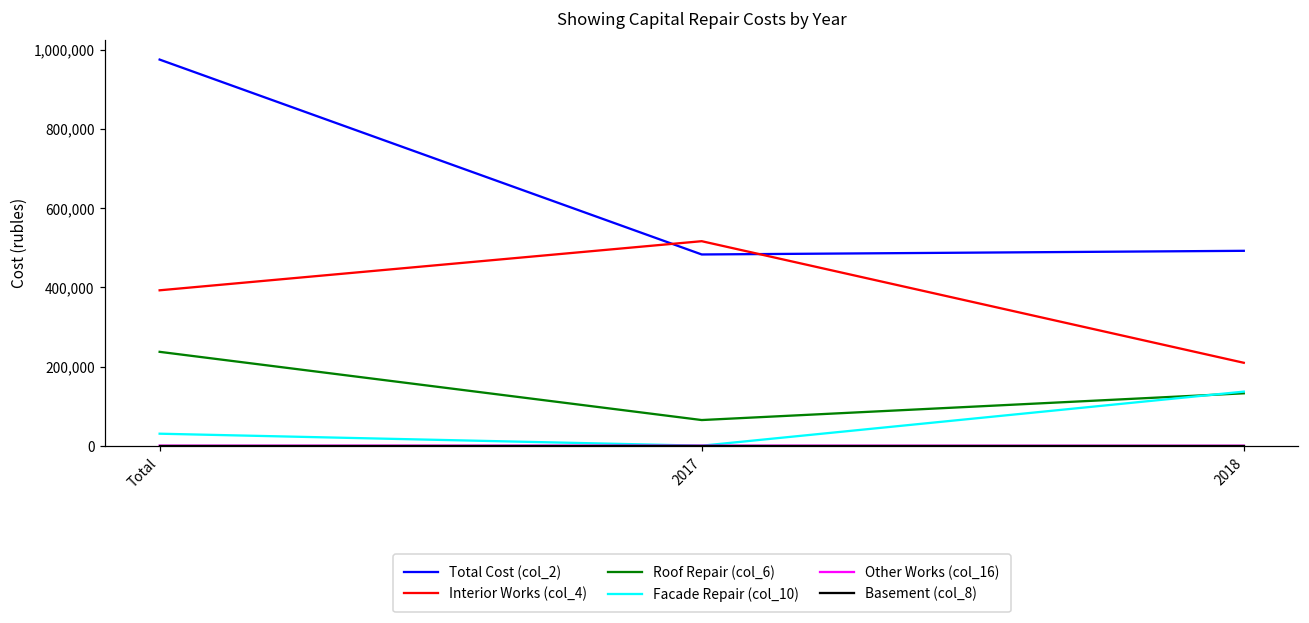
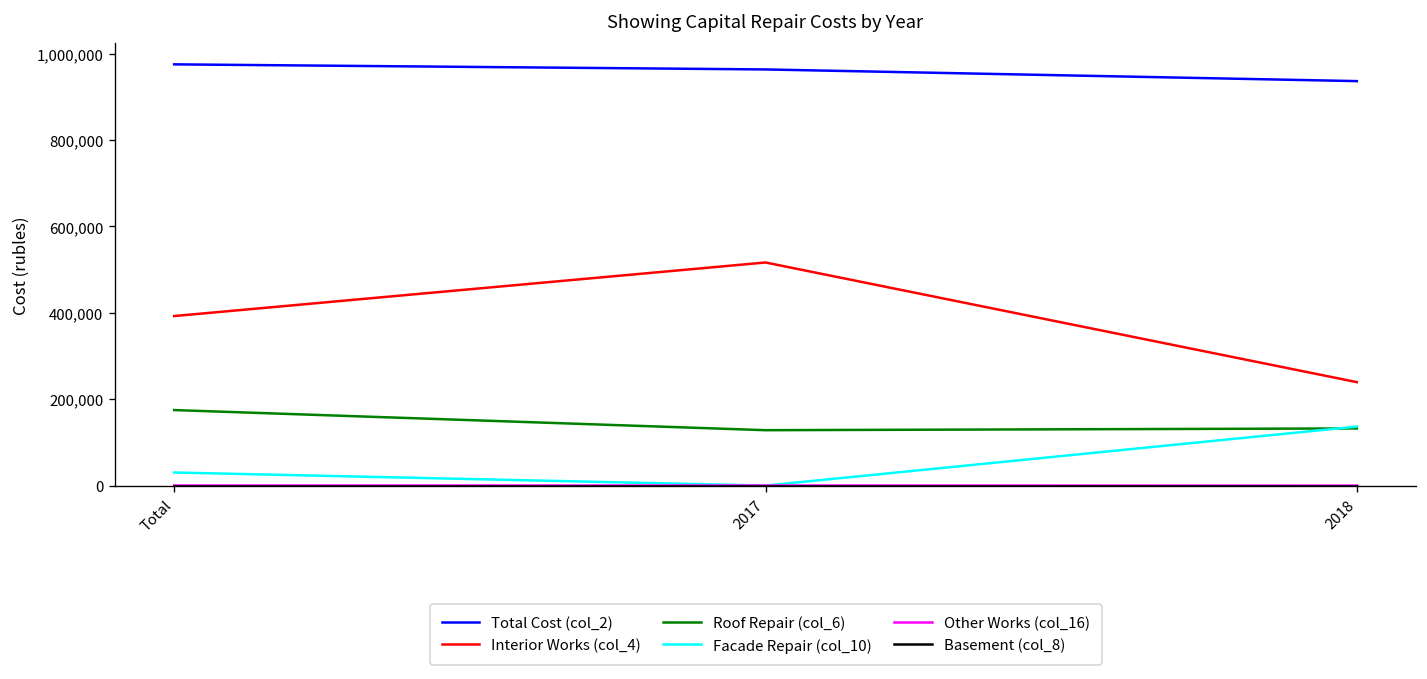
  {
    "Total Cost (col_2)": {
      "Total": "980,000",
-     "2017": "480,000",
-     "2018": "490,000"
+     "2017": "960,000",
+     "2018": "940,000"
    },
    "Interior Works (col_4)": {
      "Total": "390,000",
      "2017": "520,000",
-     "2018": "210,000"
+     "2018": "240,000"
    },
    "Roof Repair (col_6)": {
-     "Total": "240,000",
-     "2017": "60,000"
+     "Total": "170,000",
+     "2017": "130,000"
    },
    "Facade Repair (col_10)": {
      "Total": "30,000"
    }
  }
